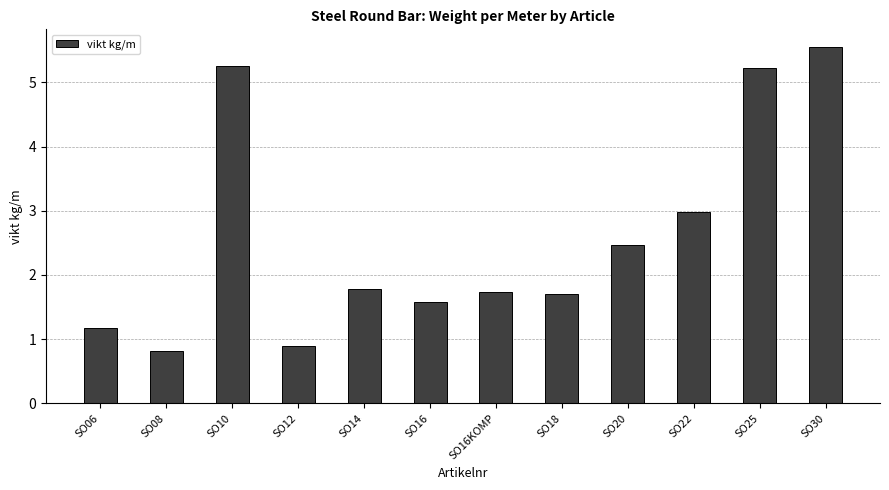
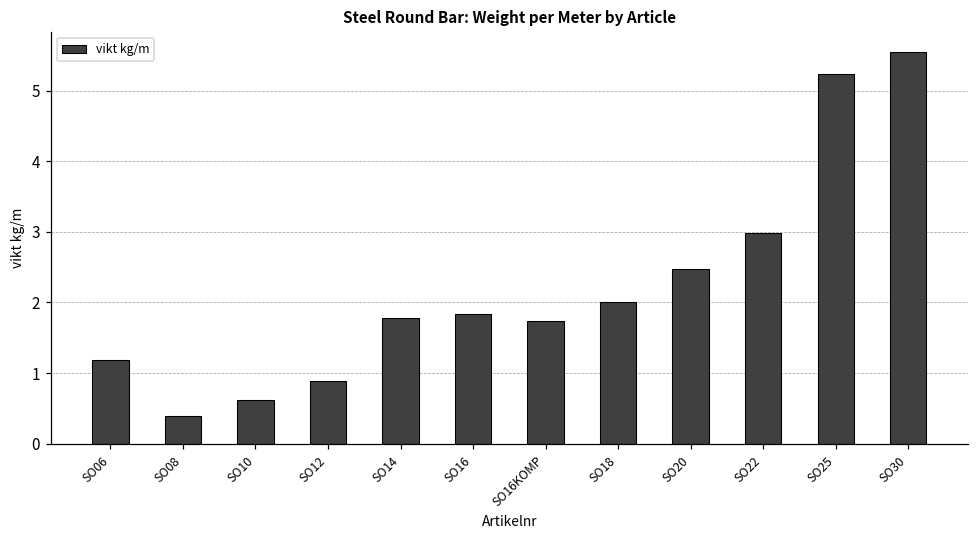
  {
    "SO06": 1.2,
-   "SO08": 0.8,
-   "SO10": 5.3,
+   "SO08": 0.4,
+   "SO10": 0.6,
    "SO12": 0.9,
    "SO14": 1.8,
-   "SO16": 1.6,
+   "SO16": 1.8,
    "SO16KOMP": 1.7,
-   "SO18": 1.7,
+   "SO18": 2.0,
    "SO20": 2.5,
    "SO22": 3.0,
    "SO25": 5.2,
    "SO30": 5.6
  }
